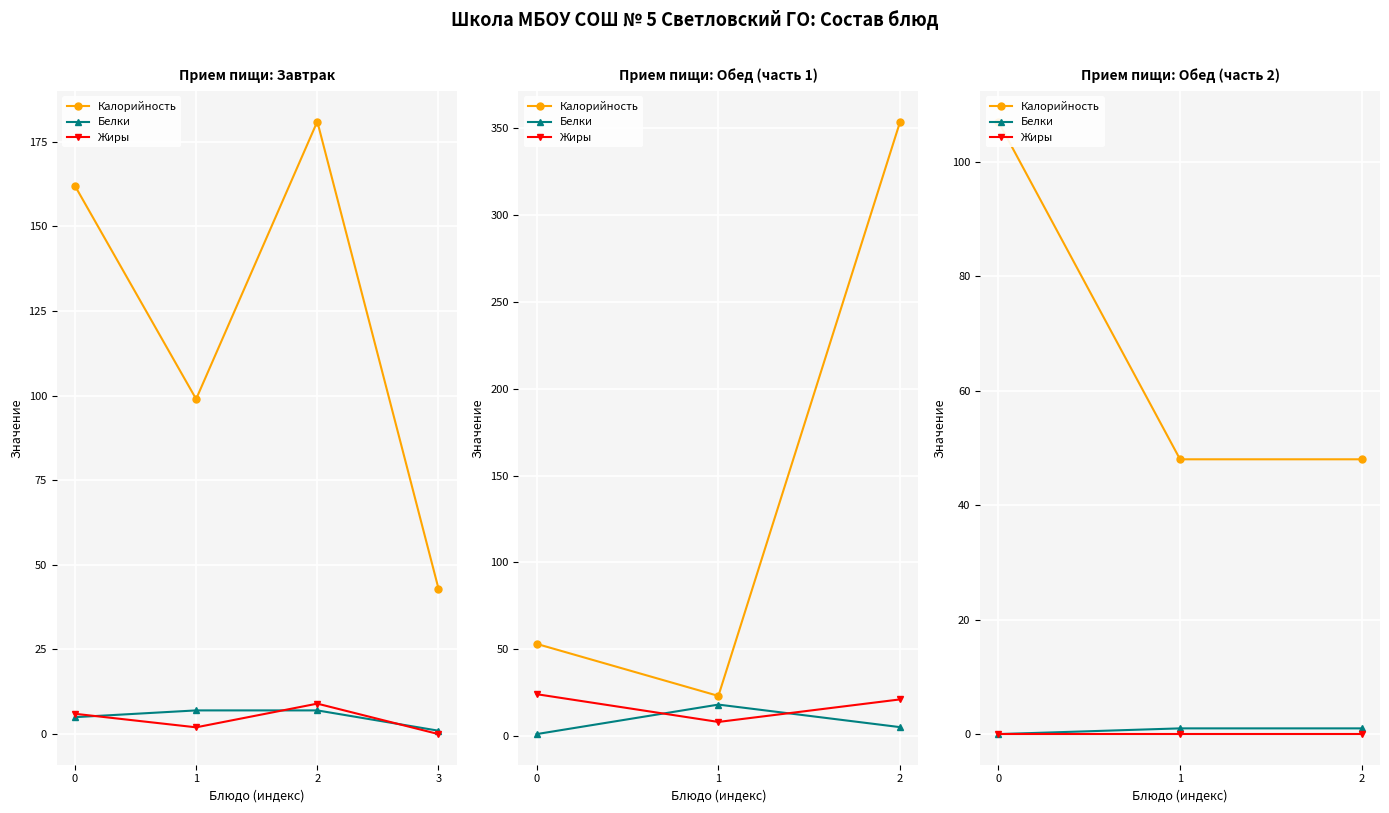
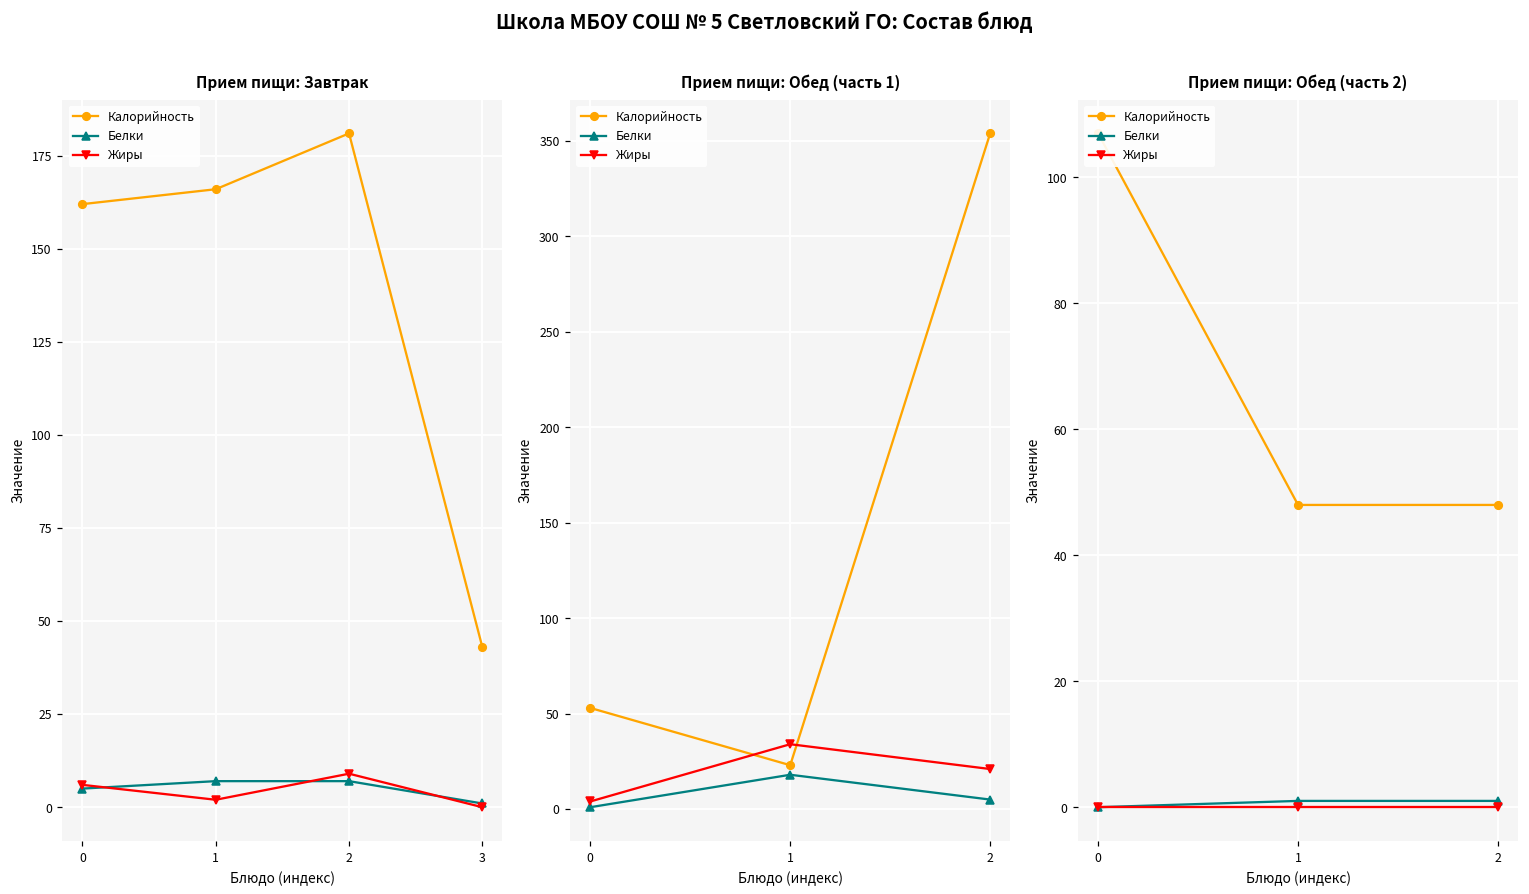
  {
    "Прием пищи: Завтрак": {
      "Калорийность": {
        "0": 162,
-       "1": 99,
+       "1": 166,
        "2": 181,
        "3": 43
      },
      "Белки": {
        "0": 5,
        "1": 7,
        "2": 7,
        "3": 1
      },
      "Жиры": {
        "0": 6,
        "1": 2,
        "2": 9,
        "3": 0
      }
    },
    "Прием пищи: Обед (часть 1)": {
      "Калорийность": {
        "0": 53,
        "1": 23,
        "2": 354
      },
      "Белки": {
        "0": 1,
        "1": 18,
        "2": 5
      },
      "Жиры": {
-       "0": 24,
-       "1": 8,
+       "0": 4,
+       "1": 34,
        "2": 21
      }
    },
    "Прием пищи: Обед (часть 2)": {
      "Калорийность": {
        "1": 48,
        "2": 48
      },
      "Белки": {
        "1": 1,
        "2": 1
      },
      "Жиры": {
        "1": 0,
        "2": 0
      }
    }
  }
